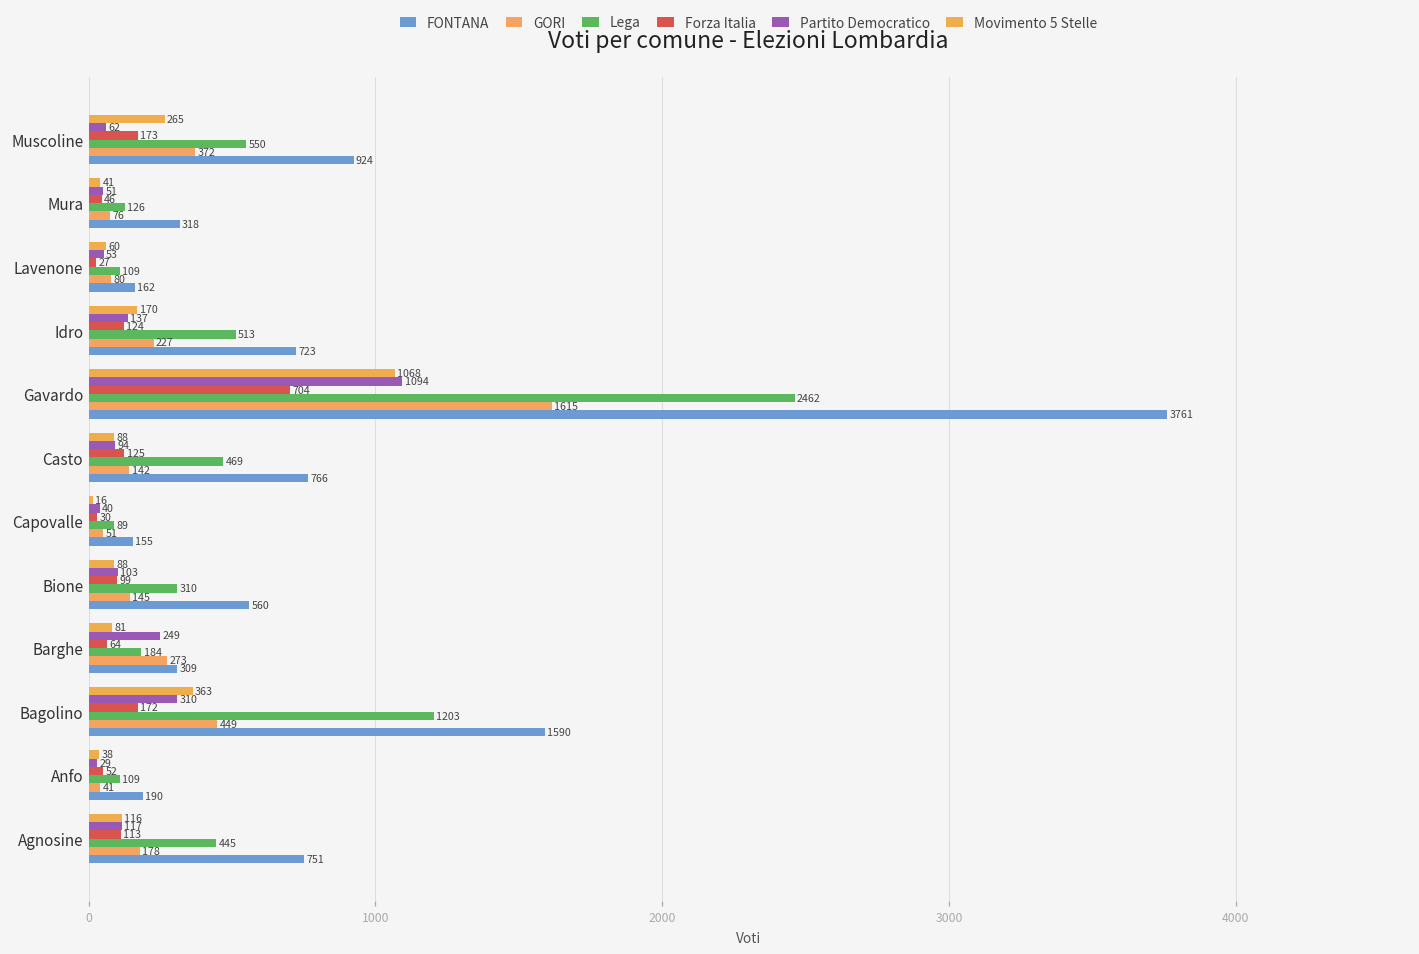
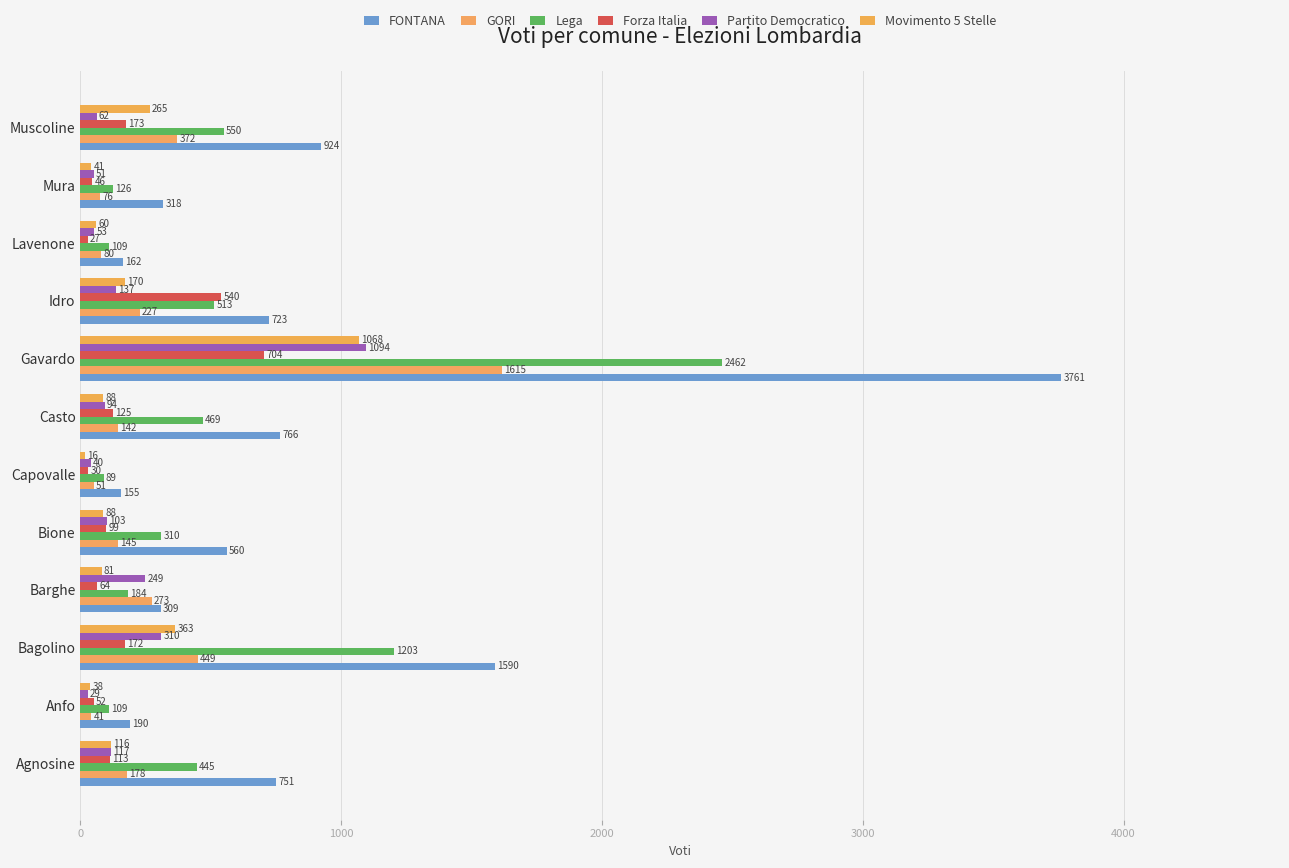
  {
    "FONTANA": {
      "Muscoline": 924,
      "Mura": 318,
      "Lavenone": 162,
      "Idro": 723,
      "Gavardo": 3761,
      "Casto": 766,
      "Capovalle": 155,
      "Bione": 560,
      "Barghe": 309,
      "Bagolino": 1590,
      "Anfo": 190,
      "Agnosine": 751
    },
    "Lega": {
      "Muscoline": 550,
      "Mura": 126,
      "Lavenone": 109,
      "Idro": 513,
      "Gavardo": 2462,
      "Casto": 469,
      "Capovalle": 89,
      "Bione": 310,
      "Barghe": 184,
      "Bagolino": 1203,
      "Anfo": 109,
      "Agnosine": 445
    },
    "Forza Italia": {
      "Muscoline": 173,
      "Lavenone": 27,
-     "Idro": 124,
+     "Idro": 540,
      "Gavardo": 704,
      "Casto": 125,
      "Barghe": 64,
      "Bagolino": 172,
      "Anfo": 52
    },
    "Partito Democratico": {
      "Muscoline": 62,
      "Bione": 103,
      "Barghe": 249,
      "Bagolino": 310
    }
  }
